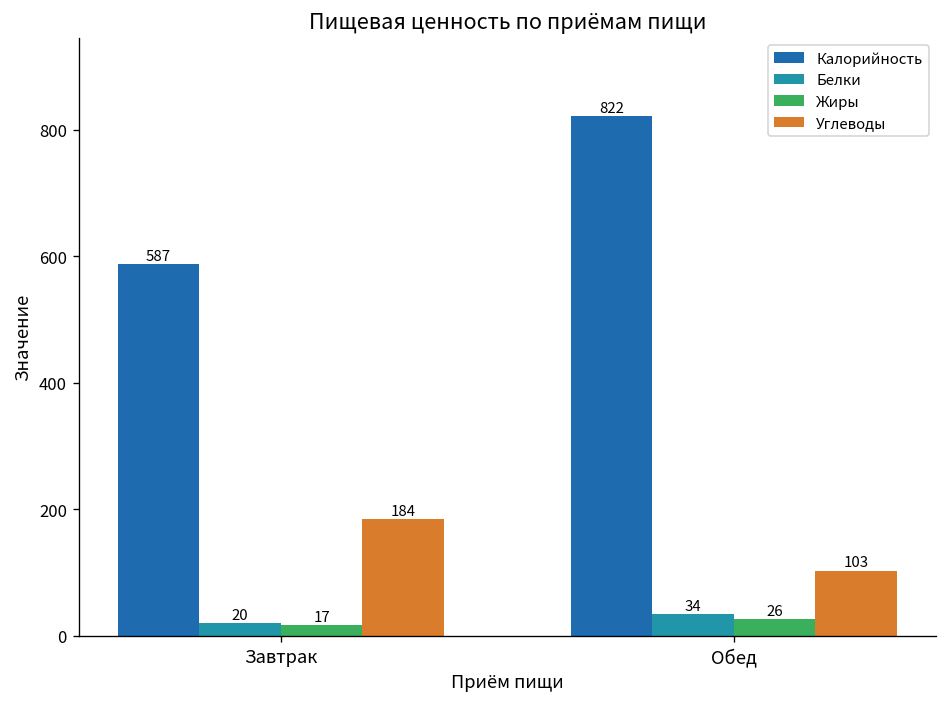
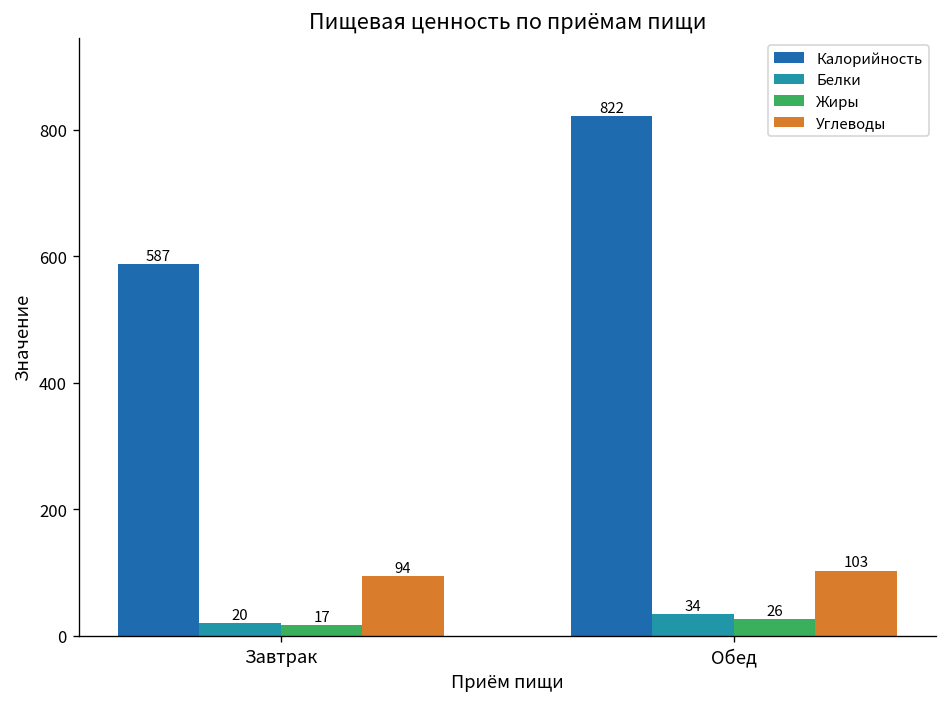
  {
    "Жиры": {
      "Завтрак": 17,
      "Обед": 26
    },
    "Углеводы": {
-     "Завтрак": 184,
+     "Завтрак": 94,
      "Обед": 103
    }
  }
